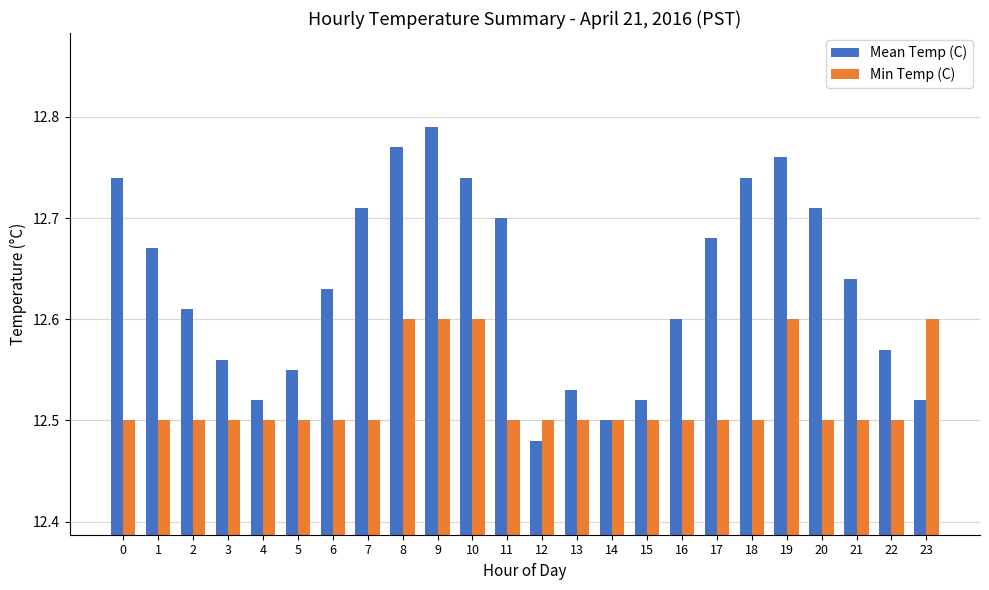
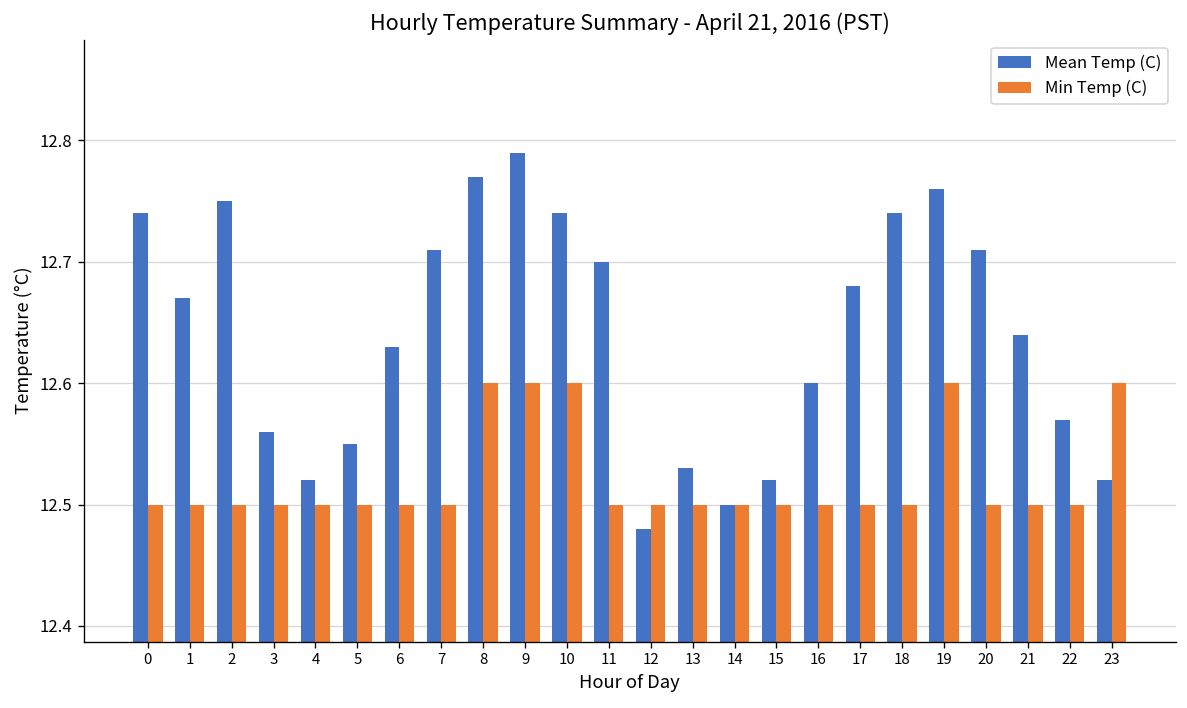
  {
    "Mean Temp (C)": {
      "0": 12.74,
      "1": 12.67,
-     "2": 12.61,
+     "2": 12.75,
      "3": 12.56,
      "4": 12.52,
      "5": 12.55,
      "6": 12.63,
      "7": 12.71,
      "8": 12.77,
      "9": 12.79,
      "10": 12.74,
      "11": 12.70,
      "12": 12.48,
      "13": 12.53,
      "14": 12.50,
      "15": 12.52,
      "16": 12.60,
      "17": 12.68,
      "18": 12.74,
      "19": 12.76,
      "20": 12.71,
      "21": 12.64,
      "22": 12.57,
      "23": 12.52
    },
    "Min Temp (C)": {
      "0": 12.50,
      "1": 12.50,
      "2": 12.50,
      "3": 12.50,
      "4": 12.50,
      "5": 12.50,
      "6": 12.50,
      "7": 12.50,
      "8": 12.60,
      "9": 12.60,
      "10": 12.60,
      "11": 12.50,
      "12": 12.50,
      "13": 12.50,
      "14": 12.50,
      "15": 12.50,
      "16": 12.50,
      "17": 12.50,
      "18": 12.50,
      "19": 12.60,
      "20": 12.50,
      "21": 12.50,
      "22": 12.50,
      "23": 12.60
    }
  }
